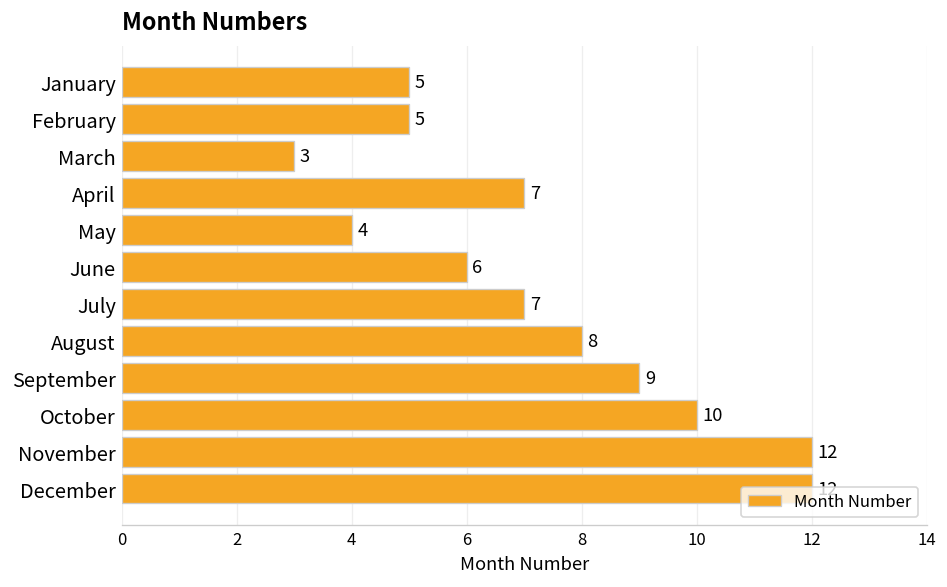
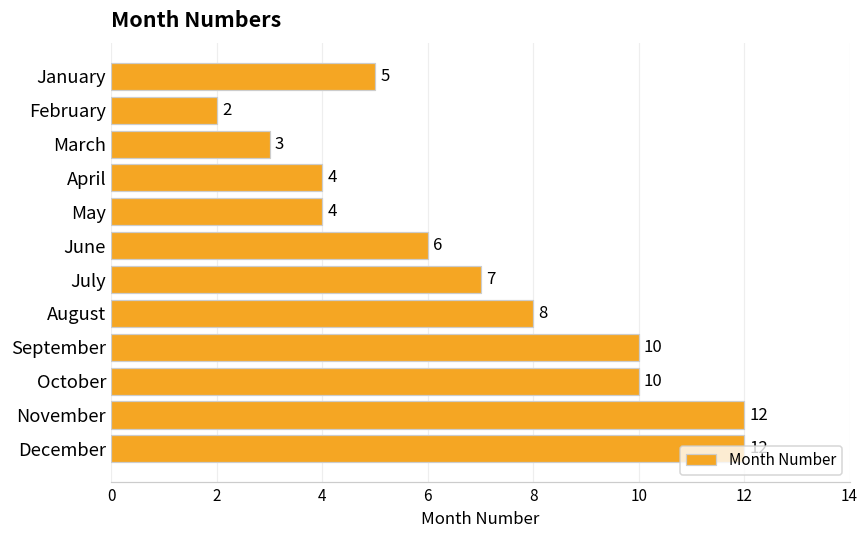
  {
    "January": 5,
-   "February": 5,
+   "February": 2,
    "March": 3,
-   "April": 7,
+   "April": 4,
    "May": 4,
    "June": 6,
    "July": 7,
    "August": 8,
-   "September": 9,
+   "September": 10,
    "October": 10,
    "November": 12
  }
